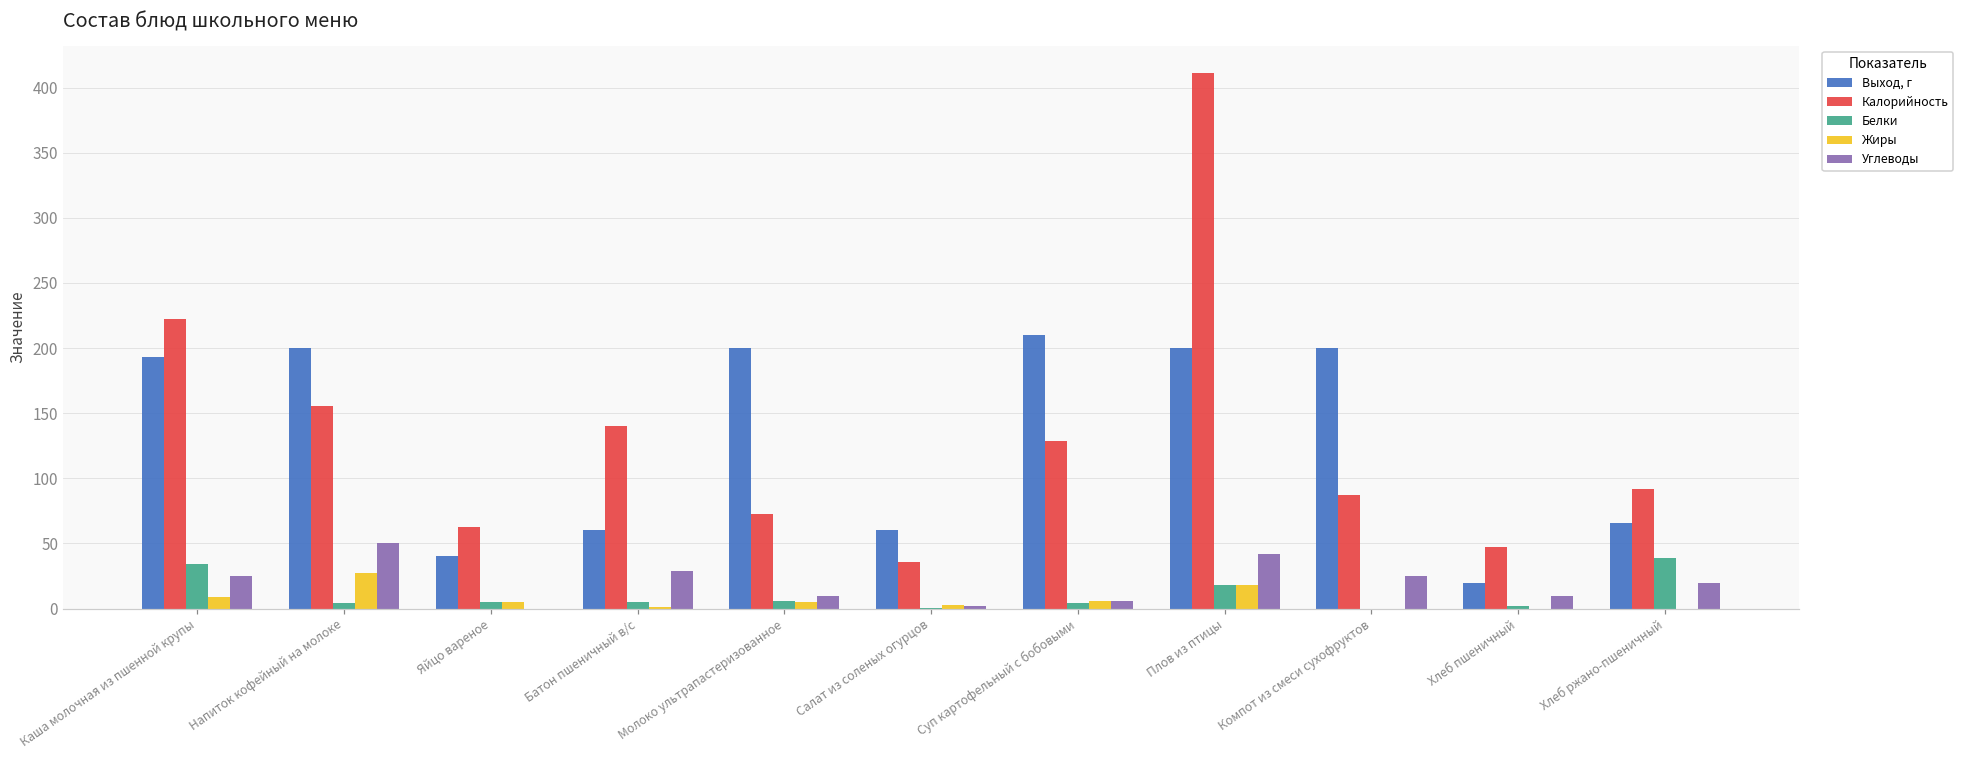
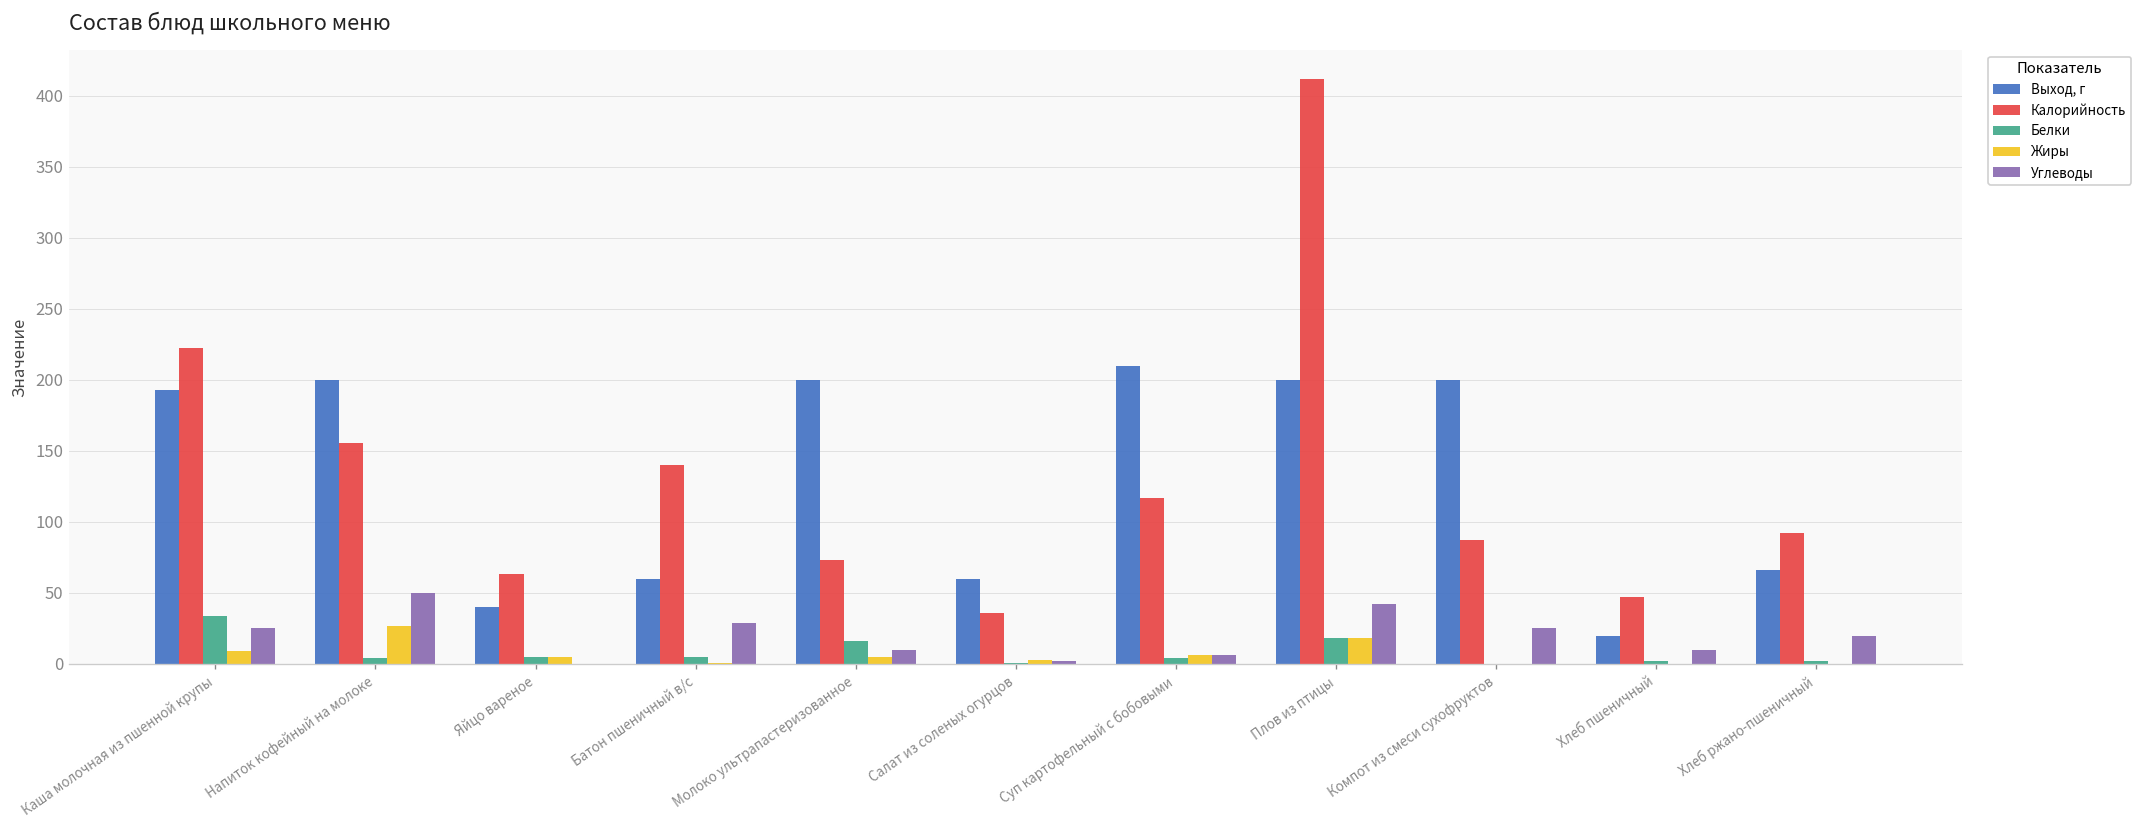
  {
    "Выход, г": {
      "Каша молочная из пшенной крупы": 193,
      "Напиток кофейный на молоке": 200,
      "Яйцо вареное": 40,
      "Батон пшеничный в/с": 60,
      "Молоко ультрапастеризованное": 200,
      "Салат из соленых огурцов": 60,
      "Суп картофельный с бобовыми": 210,
      "Плов из птицы": 200,
      "Компот из смеси сухофруктов": 200,
      "Хлеб пшеничный": 20,
      "Хлеб ржано-пшеничный": 66
    },
    "Калорийность": {
      "Каша молочная из пшенной крупы": 222,
      "Напиток кофейный на молоке": 155,
      "Яйцо вареное": 63,
      "Батон пшеничный в/с": 140,
      "Молоко ультрапастеризованное": 73,
      "Салат из соленых огурцов": 36,
-     "Суп картофельный с бобовыми": 129,
+     "Суп картофельный с бобовыми": 117,
      "Плов из птицы": 412,
      "Компот из смеси сухофруктов": 87,
      "Хлеб пшеничный": 47,
      "Хлеб ржано-пшеничный": 92
    },
    "Белки": {
      "Каша молочная из пшенной крупы": 34,
      "Напиток кофейный на молоке": 4,
      "Яйцо вареное": 5,
      "Батон пшеничный в/с": 5,
-     "Молоко ультрапастеризованное": 6,
+     "Молоко ультрапастеризованное": 16,
      "Суп картофельный с бобовыми": 4,
      "Плов из птицы": 18,
      "Компот из смеси сухофруктов": 0,
-     "Хлеб ржано-пшеничный": 39
+     "Хлеб ржано-пшеничный": 2
    },
    "Жиры": {
      "Каша молочная из пшенной крупы": 9,
      "Напиток кофейный на молоке": 27,
      "Яйцо вареное": 5,
      "Молоко ультрапастеризованное": 5,
      "Салат из соленых огурцов": 3,
      "Суп картофельный с бобовыми": 6,
      "Плов из птицы": 18,
      "Компот из смеси сухофруктов": 0,
      "Хлеб пшеничный": 0,
      "Хлеб ржано-пшеничный": 0
    },
    "Углеводы": {
      "Каша молочная из пшенной крупы": 25,
      "Напиток кофейный на молоке": 50,
      "Яйцо вареное": 0,
      "Батон пшеничный в/с": 29,
      "Молоко ультрапастеризованное": 10,
      "Суп картофельный с бобовыми": 6,
      "Плов из птицы": 42,
      "Компот из смеси сухофруктов": 25,
      "Хлеб пшеничный": 10,
      "Хлеб ржано-пшеничный": 20
    }
  }
